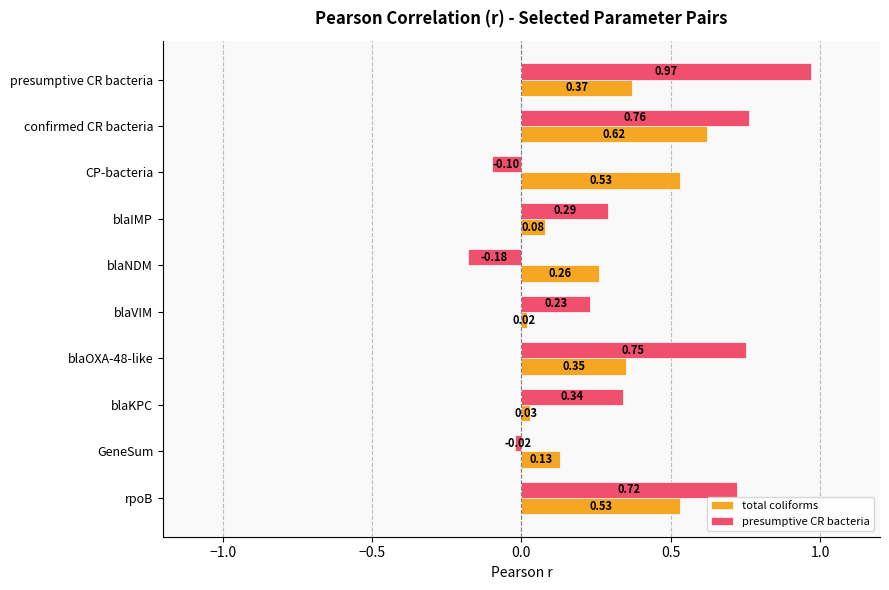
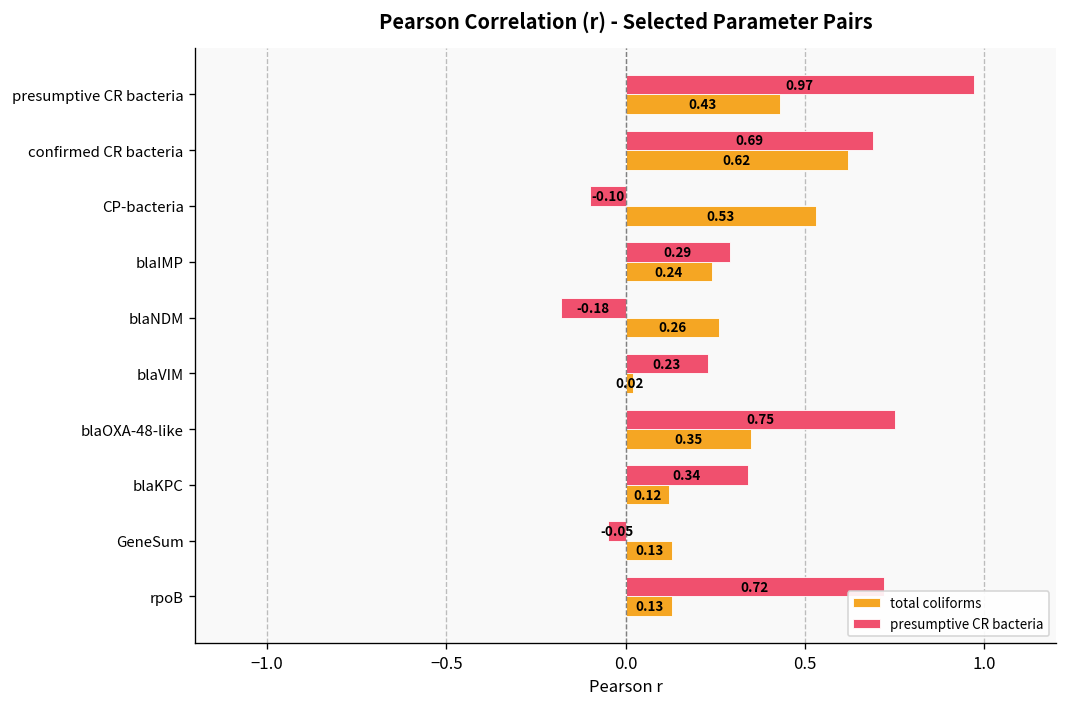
  {
    "total coliforms": {
-     "presumptive CR bacteria": 0.37,
+     "presumptive CR bacteria": 0.43,
      "confirmed CR bacteria": 0.62,
      "CP-bacteria": 0.53,
-     "blaIMP": 0.08,
+     "blaIMP": 0.24,
      "blaNDM": 0.26,
      "blaVIM": 0.02,
      "blaOXA-48-like": 0.35,
-     "blaKPC": 0.03,
+     "blaKPC": 0.12,
      "GeneSum": 0.13,
-     "rpoB": 0.53
+     "rpoB": 0.13
    },
    "presumptive CR bacteria": {
      "presumptive CR bacteria": 0.97,
-     "confirmed CR bacteria": 0.76,
+     "confirmed CR bacteria": 0.69,
      "CP-bacteria": -0.10,
      "blaIMP": 0.29,
      "blaNDM": -0.18,
      "blaVIM": 0.23,
      "blaOXA-48-like": 0.75,
      "blaKPC": 0.34,
-     "GeneSum": -0.02,
+     "GeneSum": -0.05,
      "rpoB": 0.72
    }
  }
